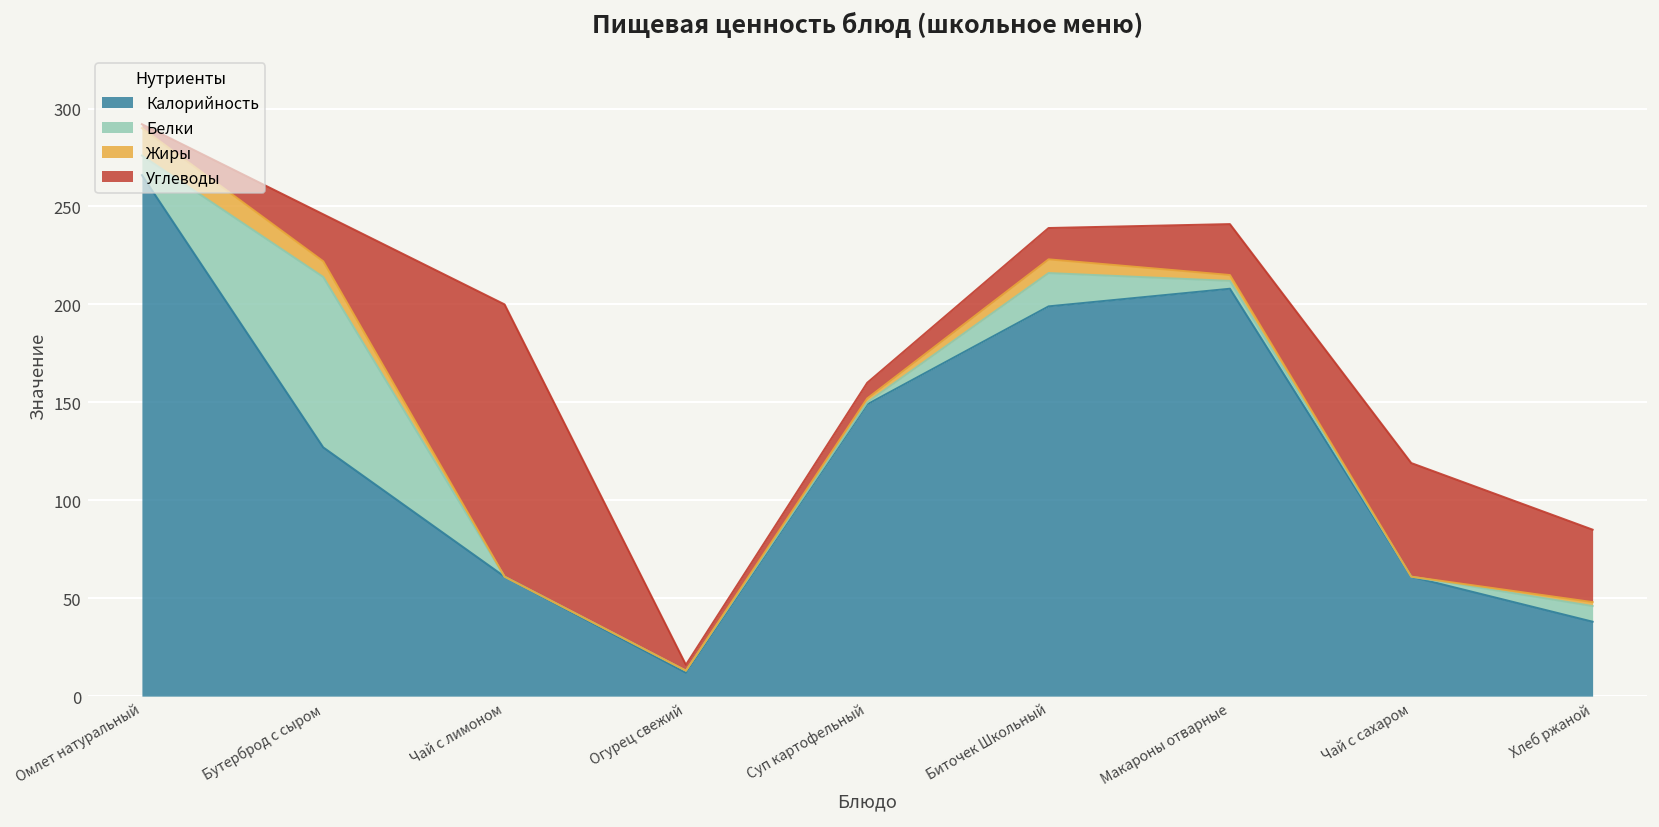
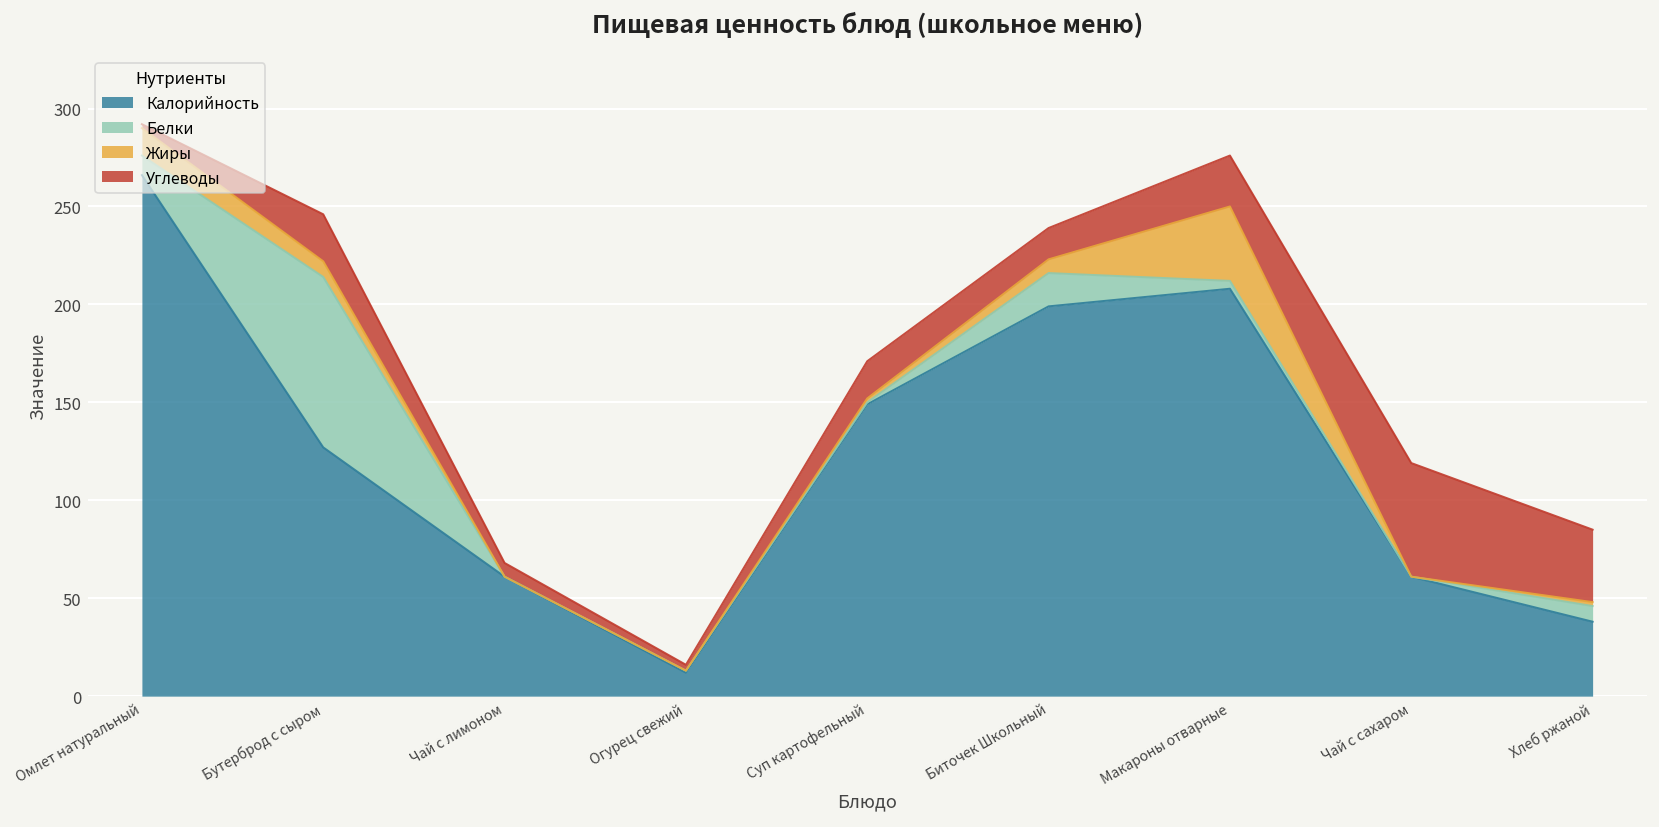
  {
    "Калорийность": {
      "Бутерброд с сыром": 127,
      "Биточек Школьный": 199,
      "Макароны отварные": 208,
      "Хлеб ржаной": 38
    },
    "Белки": {
      "Бутерброд с сыром": 87,
      "Биточек Школьный": 17,
      "Макароны отварные": 4,
      "Хлеб ржаной": 8
    },
    "Жиры": {
      "Бутерброд с сыром": 8,
      "Суп картофельный": 2,
      "Биточек Школьный": 7,
-     "Макароны отварные": 3,
+     "Макароны отварные": 38,
      "Хлеб ржаной": 2
    },
    "Углеводы": {
      "Бутерброд с сыром": 24,
-     "Чай с лимоном": 139,
+     "Чай с лимоном": 7,
      "Огурец свежий": 3,
-     "Суп картофельный": 8,
+     "Суп картофельный": 19,
      "Биточек Школьный": 16,
      "Макароны отварные": 26,
      "Чай с сахаром": 58,
      "Хлеб ржаной": 37
    }
  }
